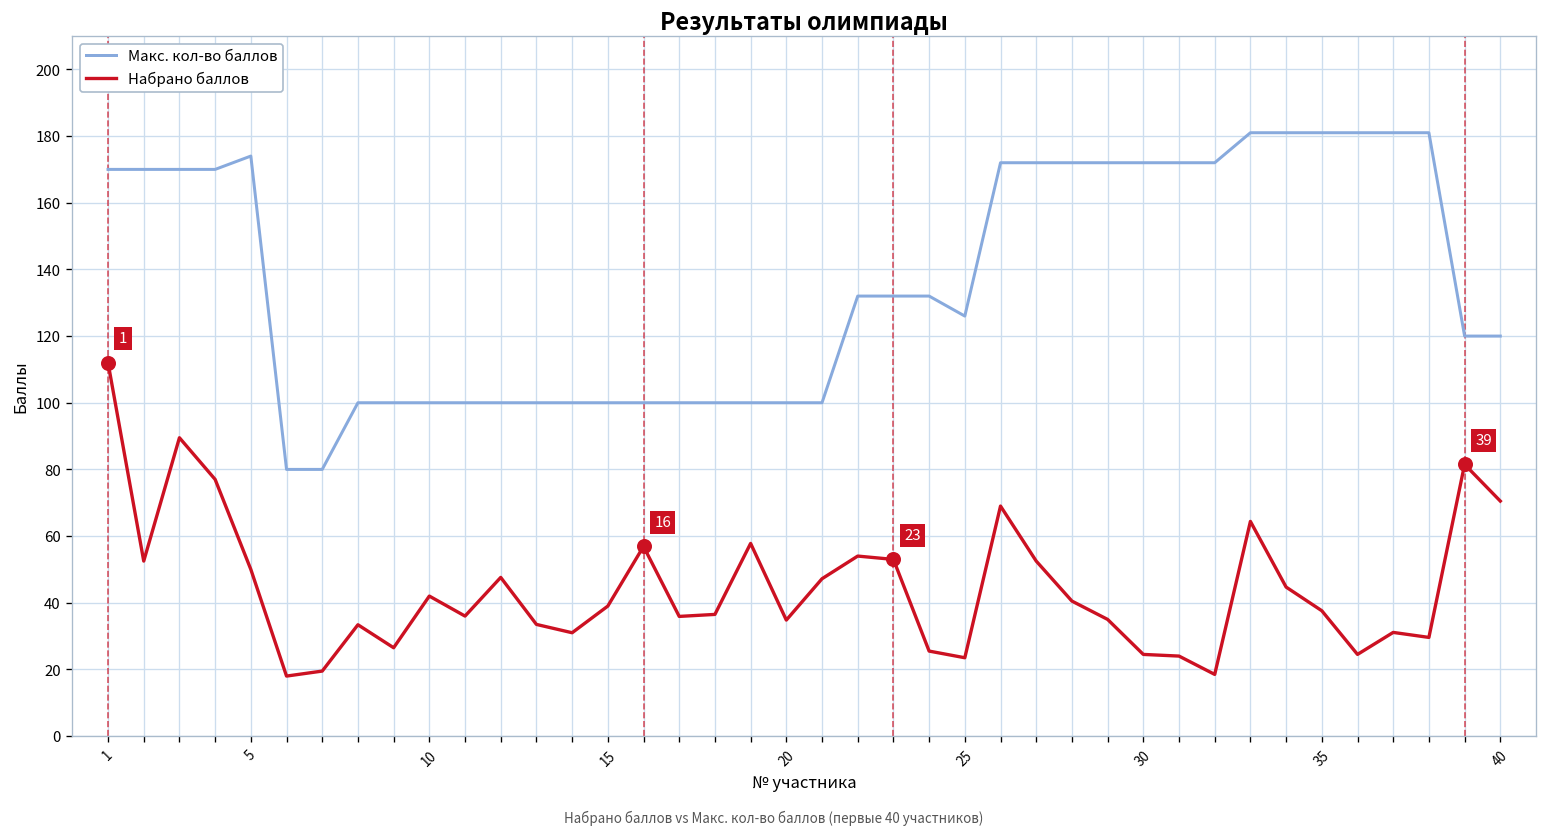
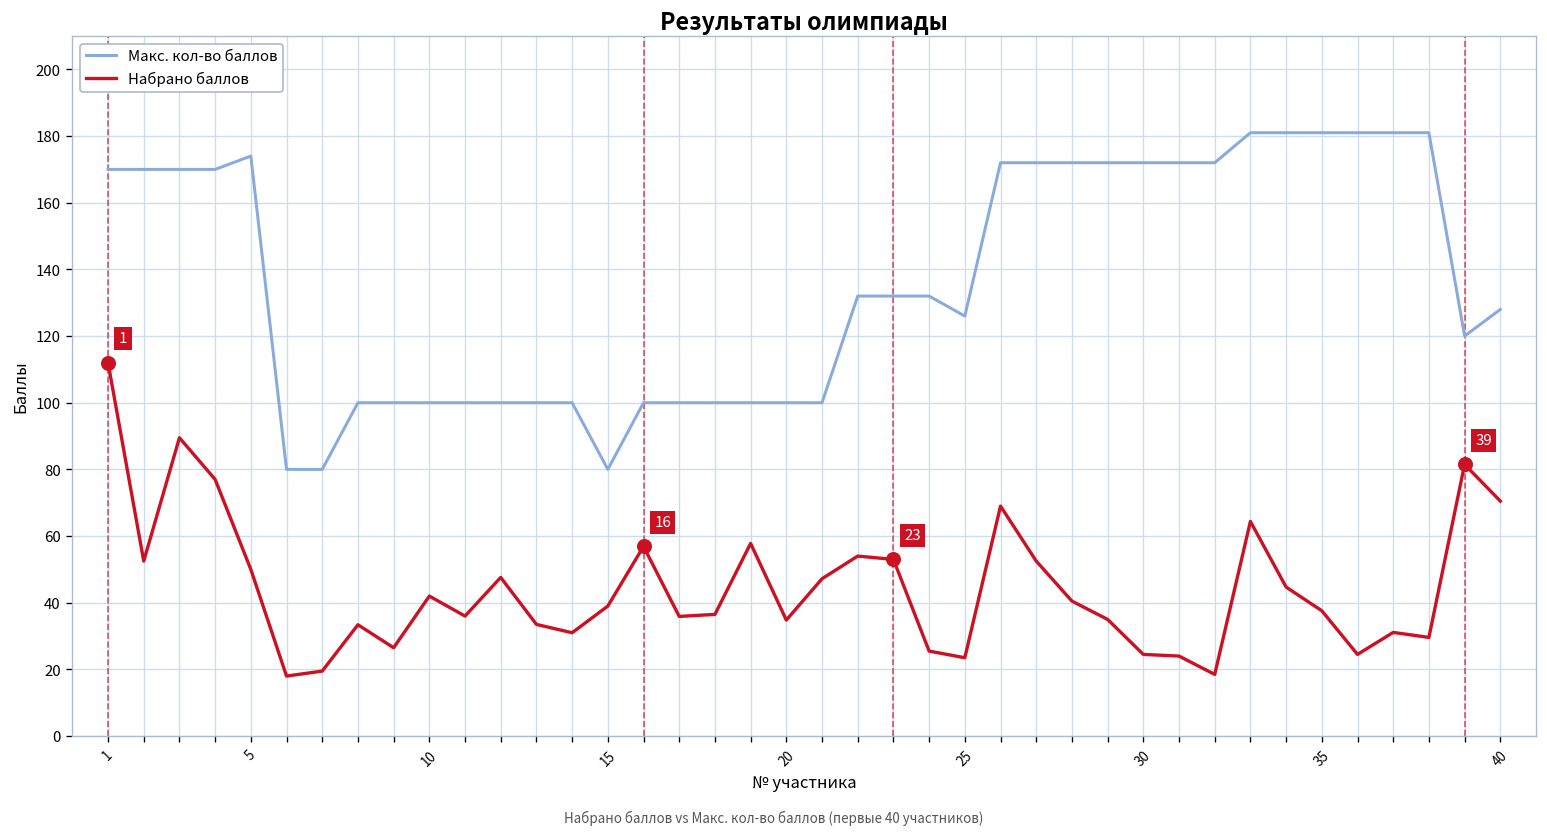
  {
    "Макс. кол-во баллов": {
      "1": 170,
      "5": 174,
      "10": 100,
-     "15": 100,
+     "15": 80,
      "20": 100,
      "25": 126,
      "30": 172,
      "35": 181,
-     "40": 120
+     "40": 128
    }
  }
